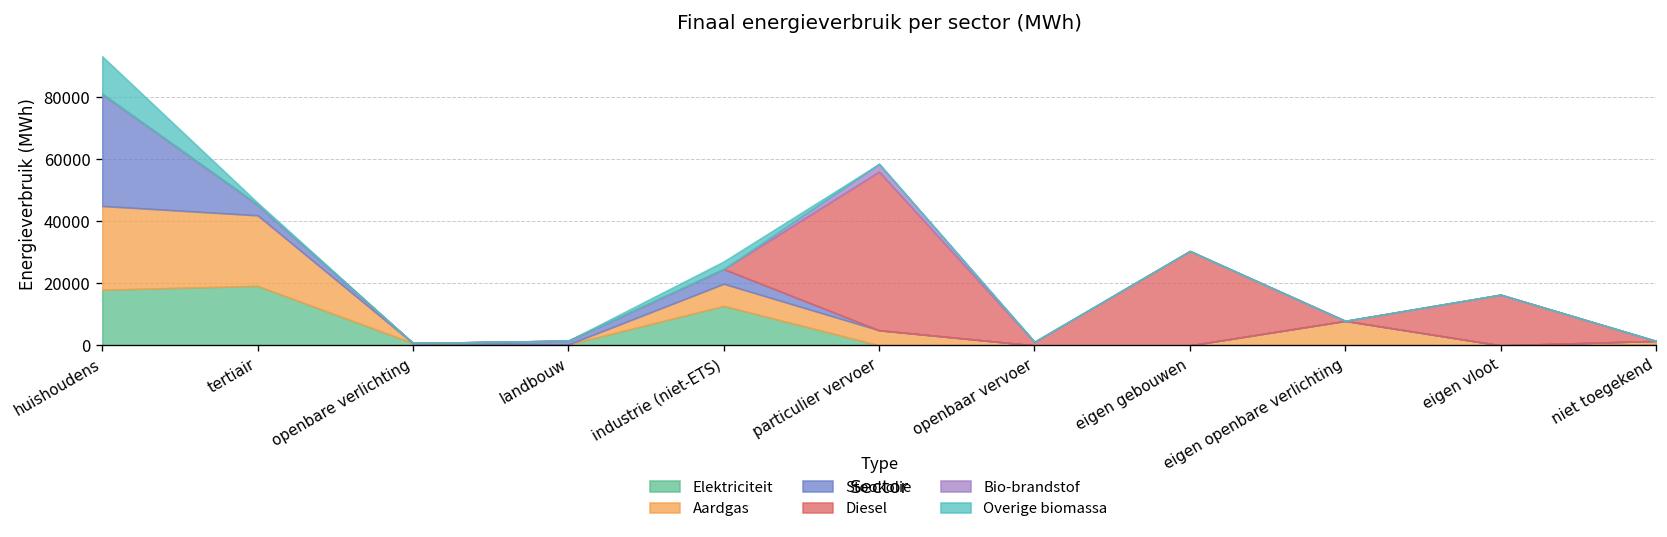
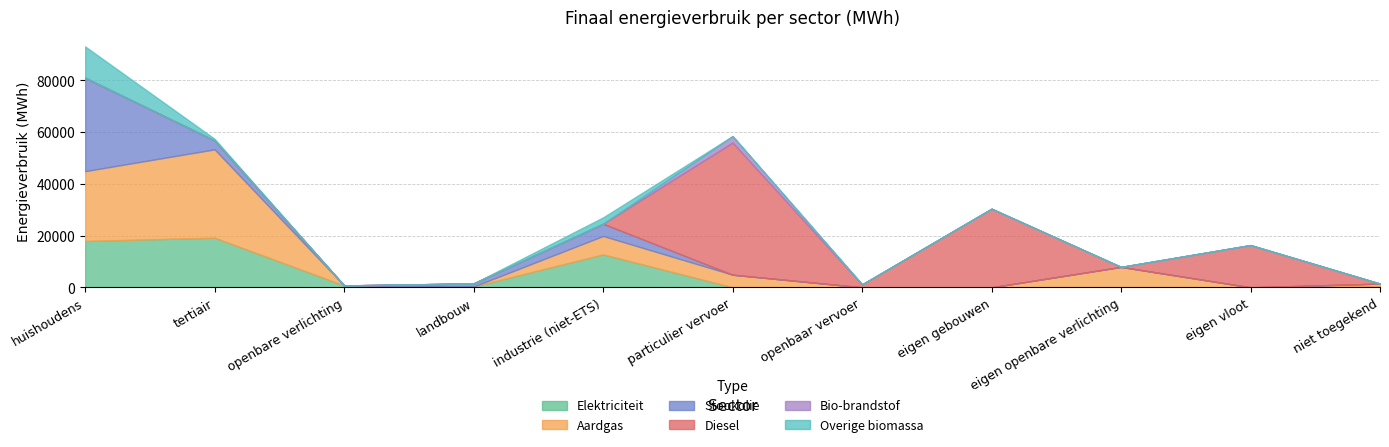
  {
    "Aardgas": {
      "huishoudens": 27000,
-     "tertiair": 23000,
+     "tertiair": 34000,
      "industrie (niet-ETS)": 7000
    },
    "Diesel": {
      "particulier vervoer": 51000
    }
  }
